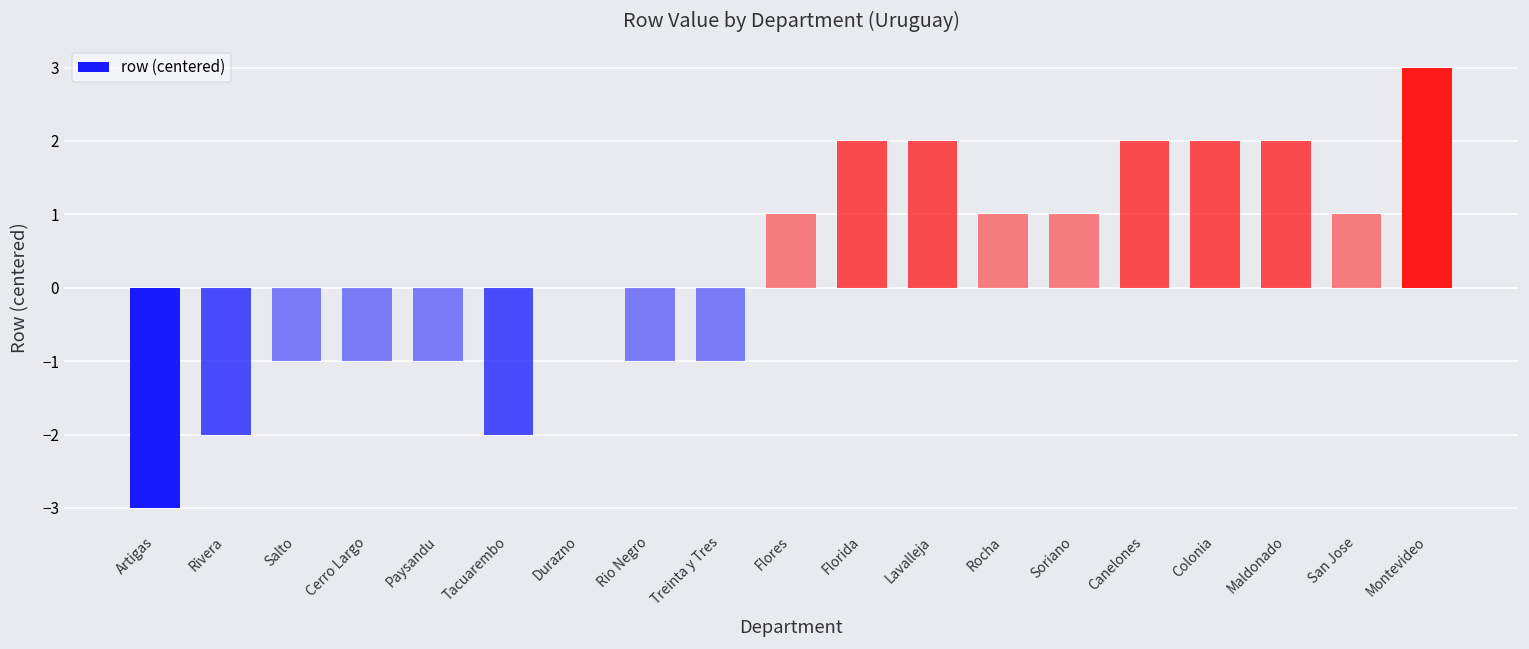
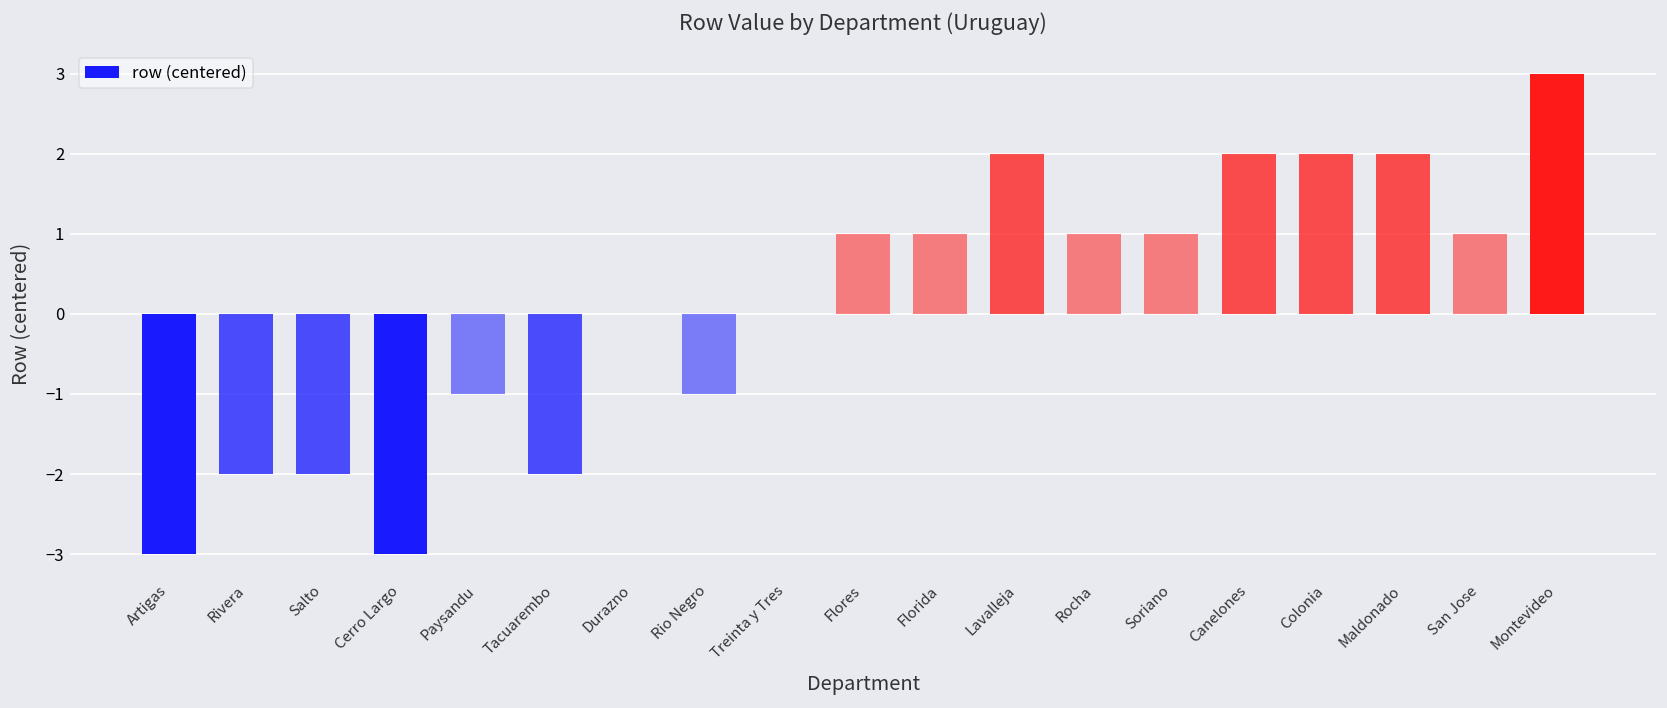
  {
    "Artigas": -3.0,
    "Rivera": -2.0,
-   "Salto": -1.0,
-   "Cerro Largo": -1.0,
+   "Salto": -2.0,
+   "Cerro Largo": -3.0,
    "Paysandu": -1.0,
    "Tacuarembo": -2.0,
    "Durazno": 0.0,
    "Rio Negro": -1.0,
-   "Treinta y Tres": -1.0,
+   "Treinta y Tres": 0.0,
    "Flores": 1.0,
-   "Florida": 2.0,
+   "Florida": 1.0,
    "Lavalleja": 2.0,
    "Rocha": 1.0,
    "Soriano": 1.0,
    "Canelones": 2.0,
    "Colonia": 2.0,
    "Maldonado": 2.0,
    "San Jose": 1.0,
    "Montevideo": 3.0
  }
